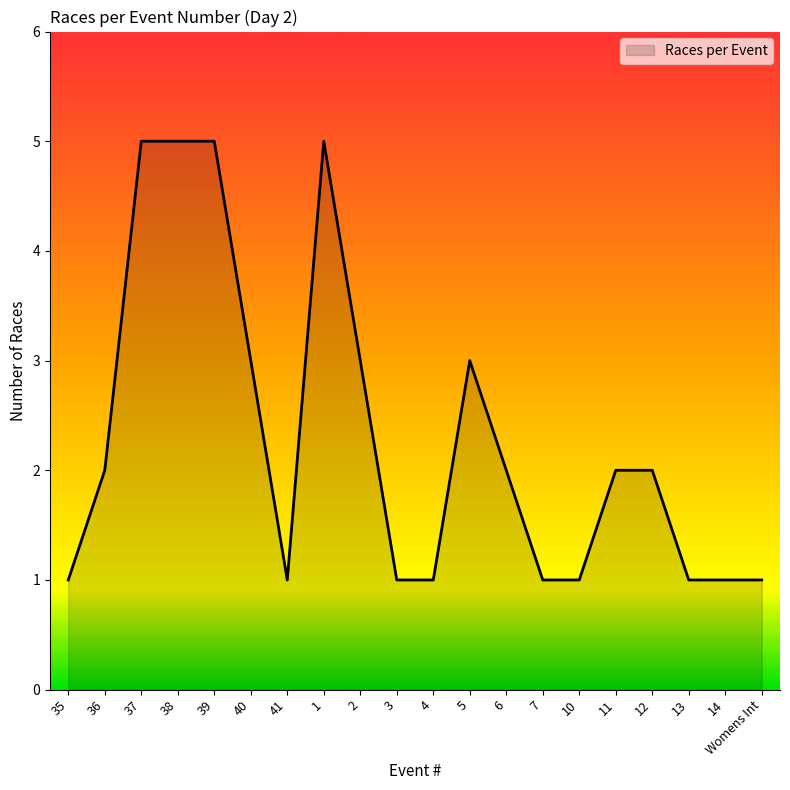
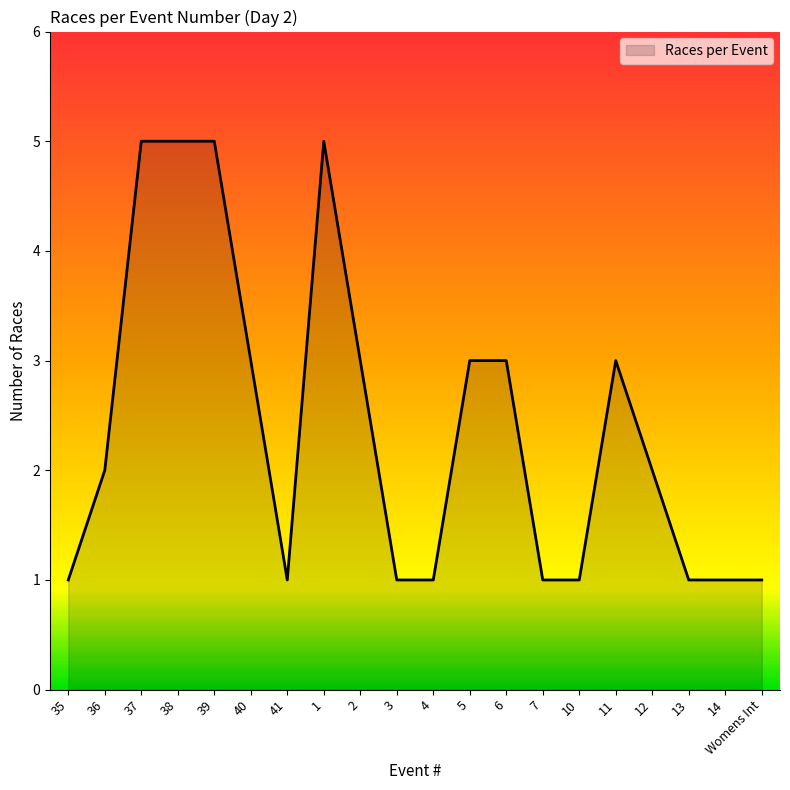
  {
    "35": 1,
    "36": 2,
    "37": 5,
    "38": 5,
    "39": 5,
    "40": 3,
    "41": 1,
    "1": 5,
    "2": 3,
    "3": 1,
    "4": 1,
    "5": 3,
-   "6": 2,
+   "6": 3,
    "7": 1,
    "10": 1,
-   "11": 2,
+   "11": 3,
    "12": 2,
    "13": 1,
    "14": 1,
    "Womens Int": 1
  }
